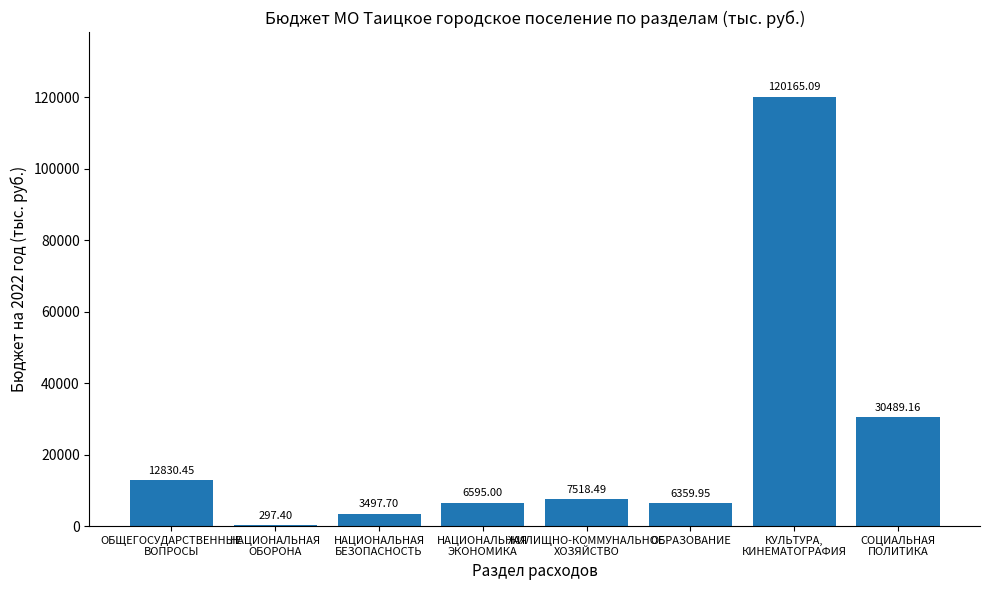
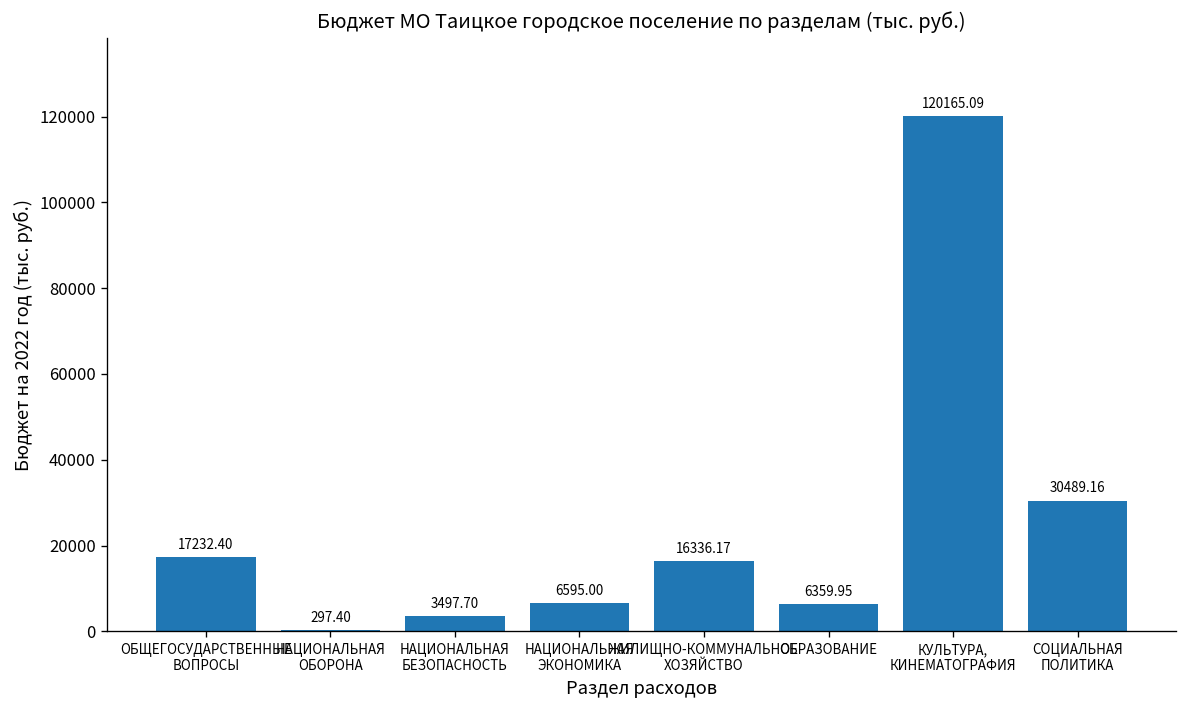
  {
-   "ОБЩЕГОСУДАРСТВЕННЫЕ ВОПРОСЫ": 12830.45,
+   "ОБЩЕГОСУДАРСТВЕННЫЕ ВОПРОСЫ": 17232.40,
    "НАЦИОНАЛЬНАЯ ОБОРОНА": 297.40,
    "НАЦИОНАЛЬНАЯ БЕЗОПАСНОСТЬ": 3497.70,
-   "ЖИЛИЩНО-КОММУНАЛЬНОЕ ХОЗЯЙСТВО": 7518.49,
+   "ЖИЛИЩНО-КОММУНАЛЬНОЕ ХОЗЯЙСТВО": 16336.17,
    "КУЛЬТУРА, КИНЕМАТОГРАФИЯ": 120165.09,
    "СОЦИАЛЬНАЯ ПОЛИТИКА": 30489.16
  }
